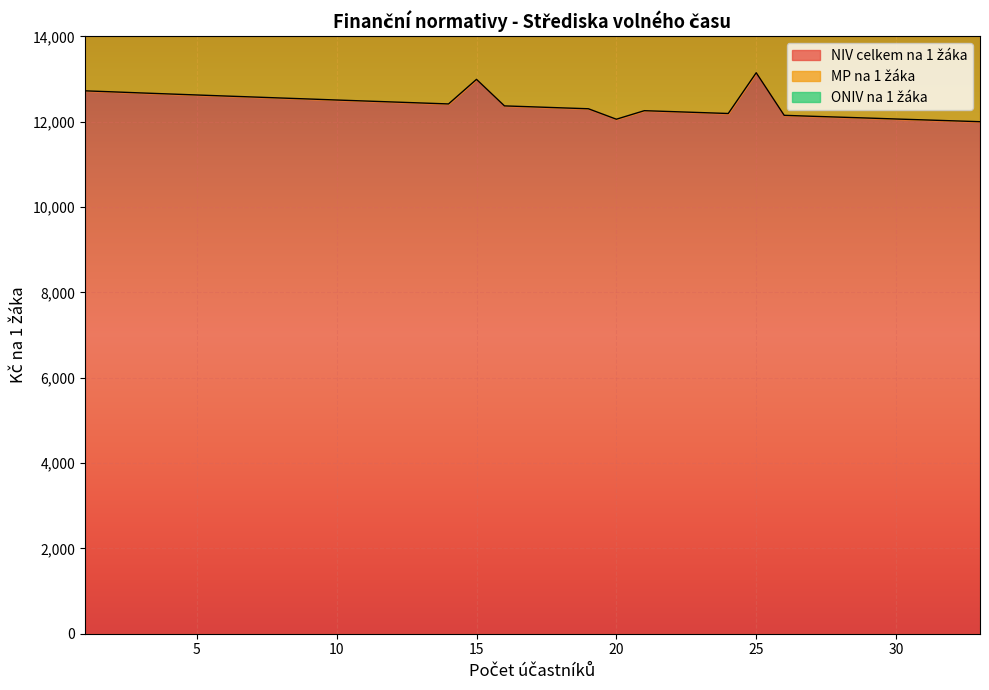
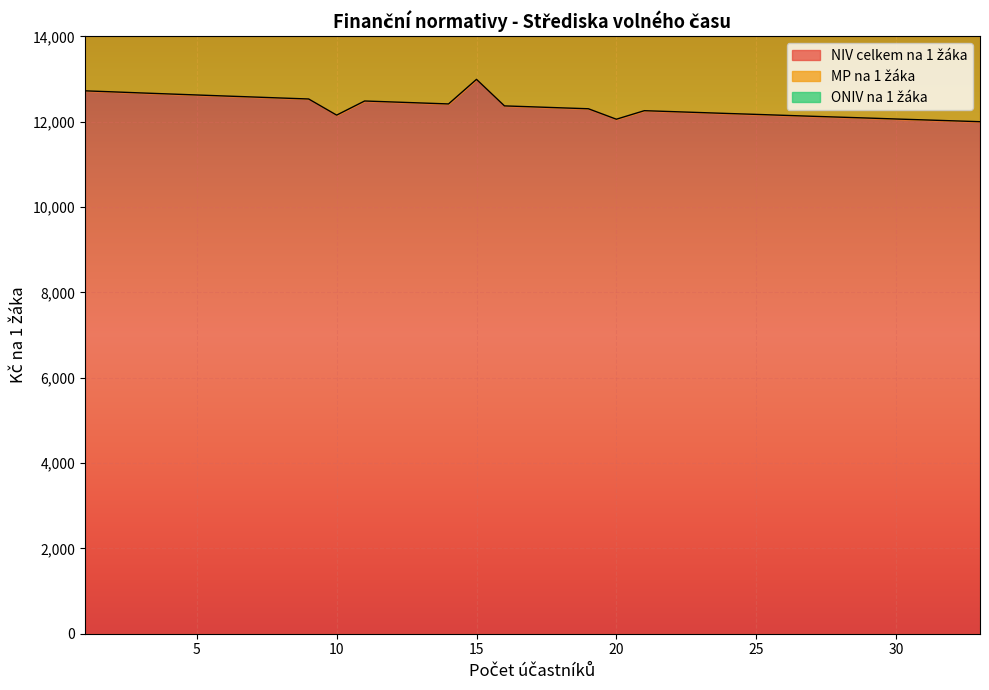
  {
    "NIV celkem na 1 žáka": {
      "5": "12,600",
-     "10": "12,500",
+     "10": "12,200",
      "15": "13,000",
      "20": "12,100",
-     "25": "13,100",
+     "25": "12,200",
      "30": "12,100"
    }
  }
